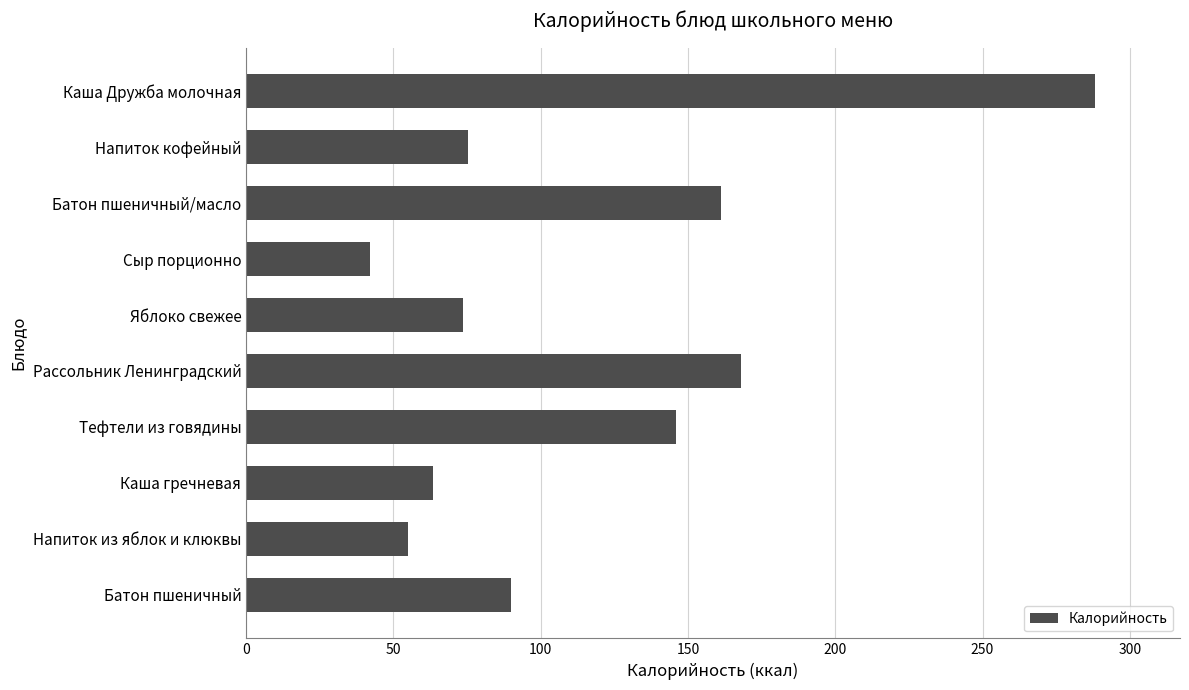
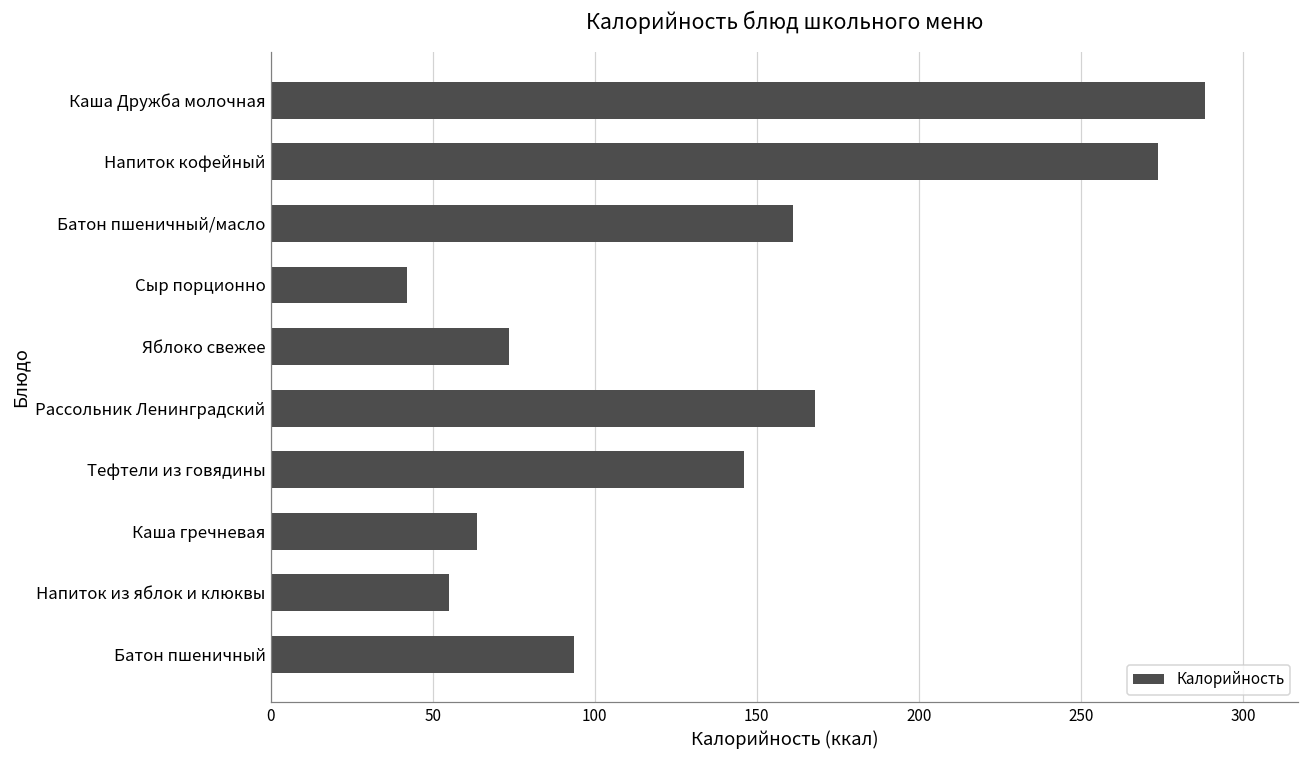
  {
    "Каша Дружба молочная": 288,
-   "Напиток кофейный": 75,
+   "Напиток кофейный": 274,
    "Батон пшеничный/масло": 161,
    "Сыр порционно": 42,
    "Яблоко свежее": 74,
    "Рассольник Ленинградский": 168,
    "Тефтели из говядины": 146,
    "Каша гречневая": 64,
    "Напиток из яблок и клюквы": 55,
-   "Батон пшеничный": 90
+   "Батон пшеничный": 94
  }
